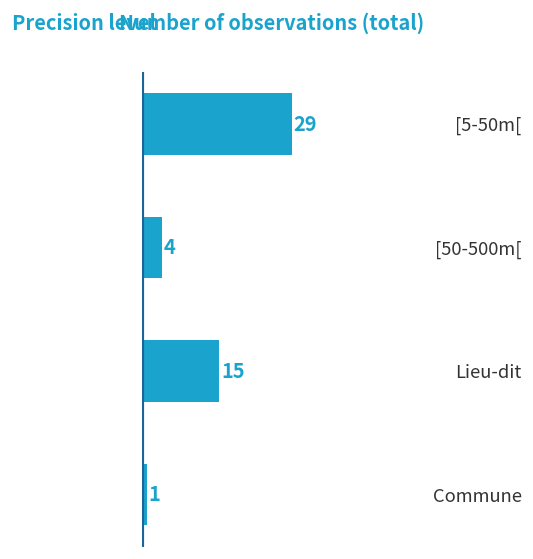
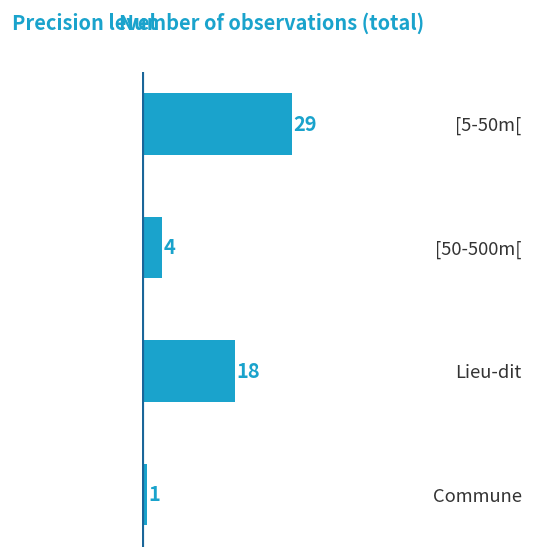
  {
    "[5-50m[": 29,
    "[50-500m[": 4,
-   "Lieu-dit": 15,
+   "Lieu-dit": 18,
    "Commune": 1
  }
